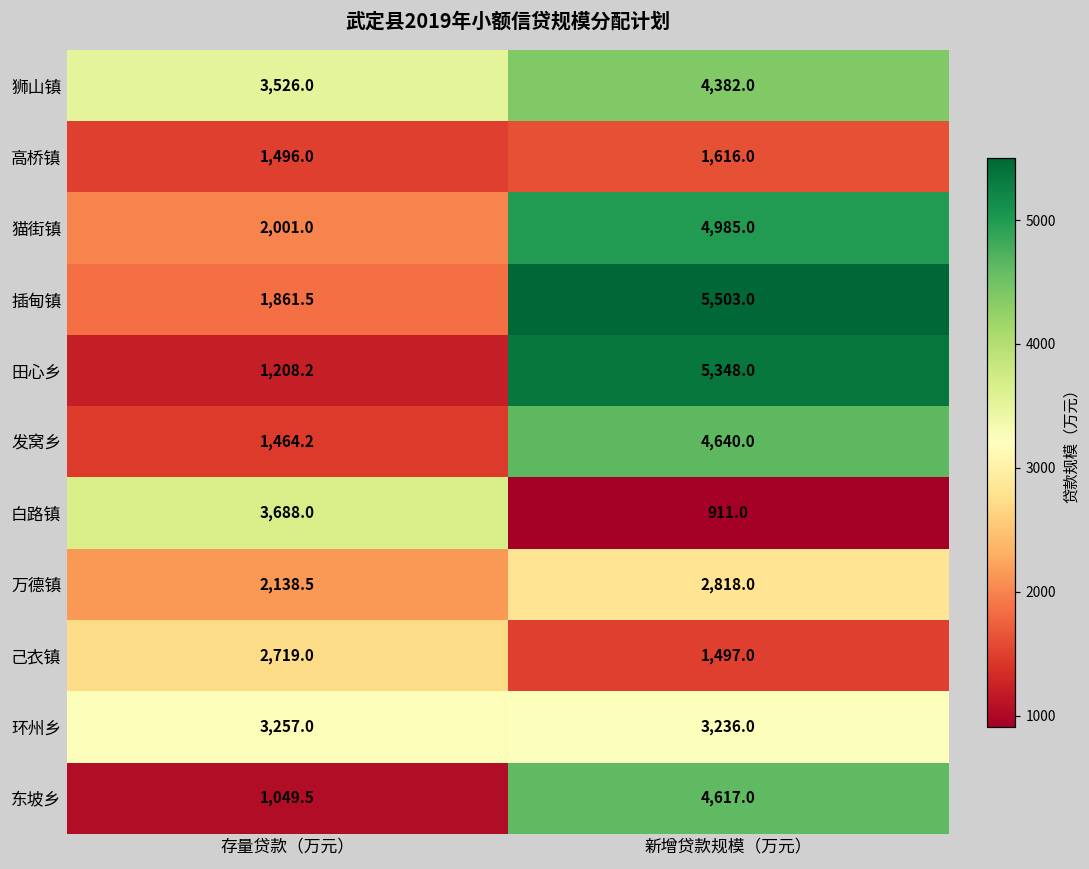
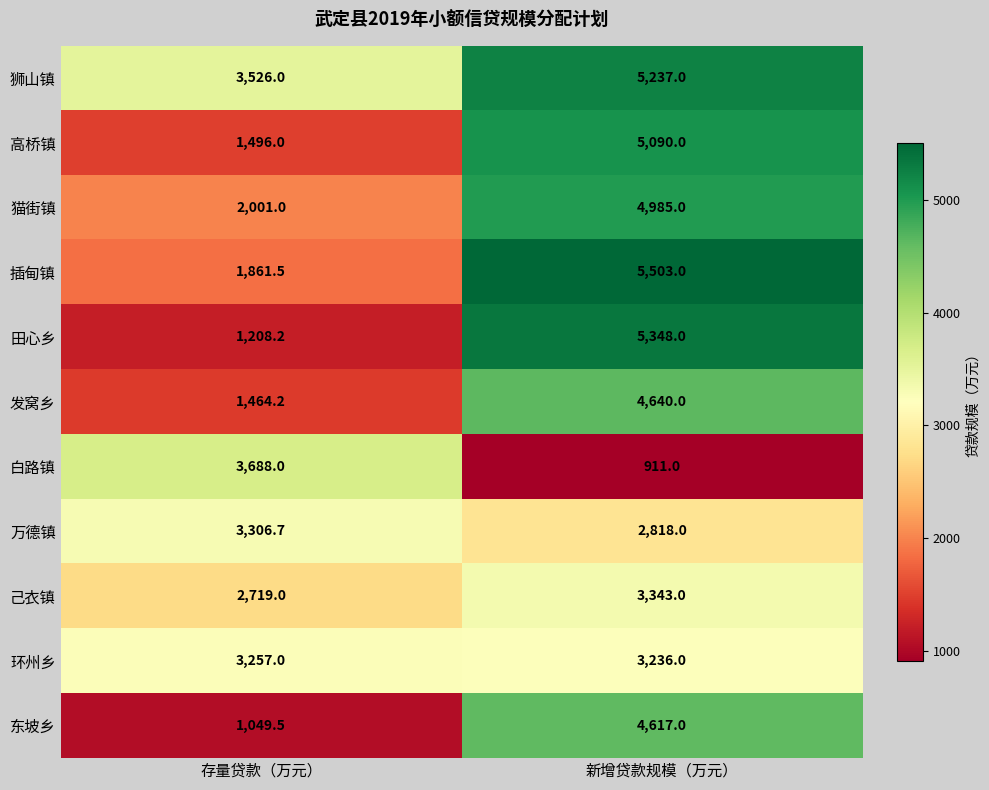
  {
    "狮山镇": {
      "存量贷款（万元）": "3,526.0",
-     "新增贷款规模（万元）": "4,382.0"
+     "新增贷款规模（万元）": "5,237.0"
    },
    "高桥镇": {
      "存量贷款（万元）": "1,496.0",
-     "新增贷款规模（万元）": "1,616.0"
+     "新增贷款规模（万元）": "5,090.0"
    },
    "猫街镇": {
      "存量贷款（万元）": "2,001.0",
      "新增贷款规模（万元）": "4,985.0"
    },
    "插甸镇": {
      "存量贷款（万元）": "1,861.5",
      "新增贷款规模（万元）": "5,503.0"
    },
    "田心乡": {
      "存量贷款（万元）": "1,208.2",
      "新增贷款规模（万元）": "5,348.0"
    },
    "发窝乡": {
      "存量贷款（万元）": "1,464.2",
      "新增贷款规模（万元）": "4,640.0"
    },
    "白路镇": {
      "存量贷款（万元）": "3,688.0",
      "新增贷款规模（万元）": "911.0"
    },
    "万德镇": {
-     "存量贷款（万元）": "2,138.5",
+     "存量贷款（万元）": "3,306.7",
      "新增贷款规模（万元）": "2,818.0"
    },
    "己衣镇": {
      "存量贷款（万元）": "2,719.0",
-     "新增贷款规模（万元）": "1,497.0"
+     "新增贷款规模（万元）": "3,343.0"
    },
    "环州乡": {
      "存量贷款（万元）": "3,257.0",
      "新增贷款规模（万元）": "3,236.0"
    },
    "东坡乡": {
      "存量贷款（万元）": "1,049.5",
      "新增贷款规模（万元）": "4,617.0"
    }
  }
